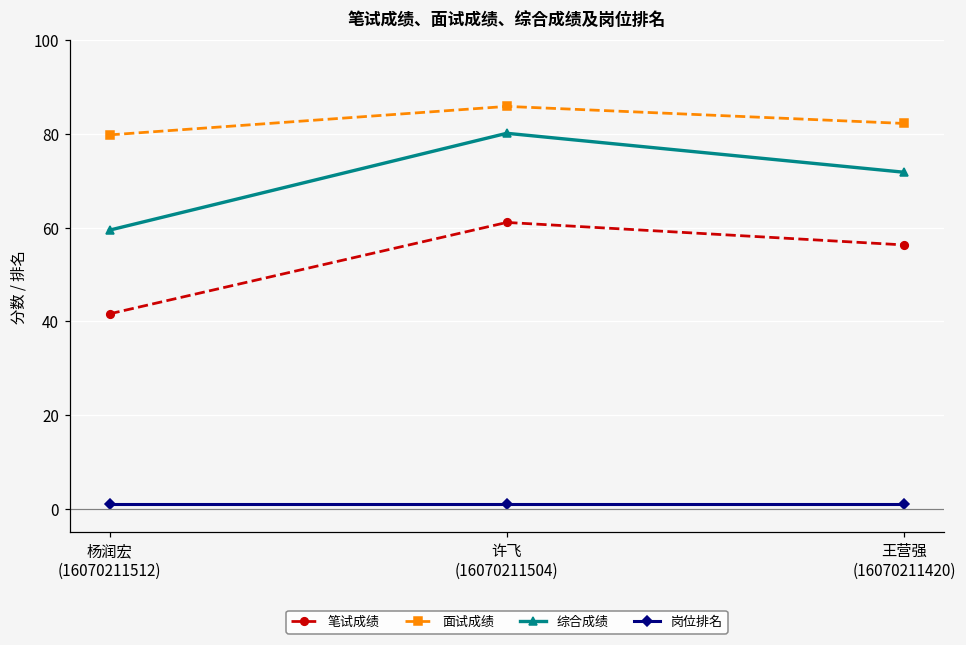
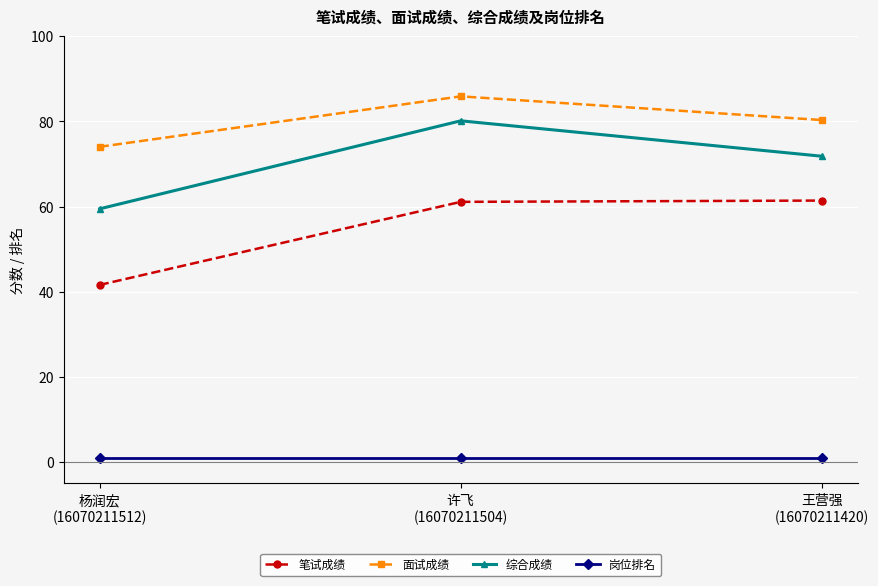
  {
    "笔试成绩": {
      "杨润宏 (16070211512)": 42,
      "许飞 (16070211504)": 61,
-     "王营强 (16070211420)": 56
+     "王营强 (16070211420)": 61
    },
    "面试成绩": {
-     "杨润宏 (16070211512)": 80,
+     "杨润宏 (16070211512)": 74,
      "许飞 (16070211504)": 86,
-     "王营强 (16070211420)": 82
+     "王营强 (16070211420)": 80
    },
    "综合成绩": {
      "杨润宏 (16070211512)": 59,
      "许飞 (16070211504)": 80,
      "王营强 (16070211420)": 72
    },
    "岗位排名": {
      "杨润宏 (16070211512)": 1,
      "许飞 (16070211504)": 1,
      "王营强 (16070211420)": 1
    }
  }
